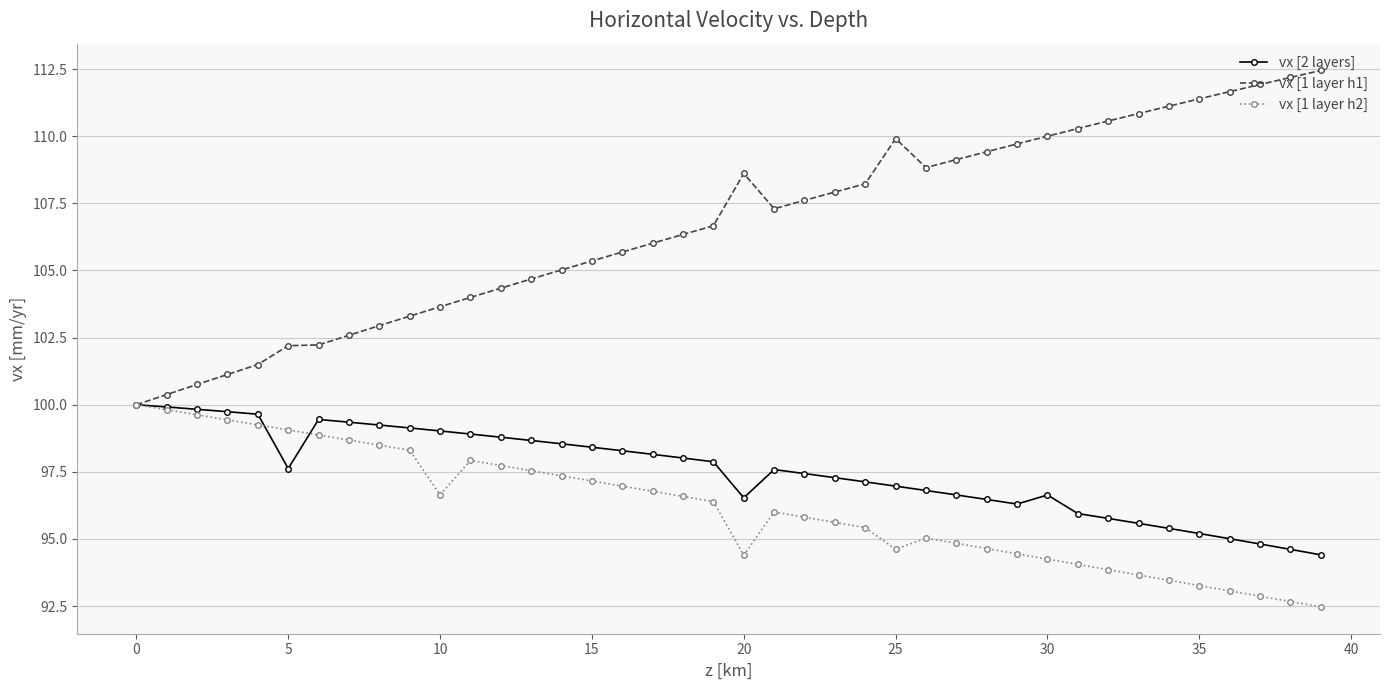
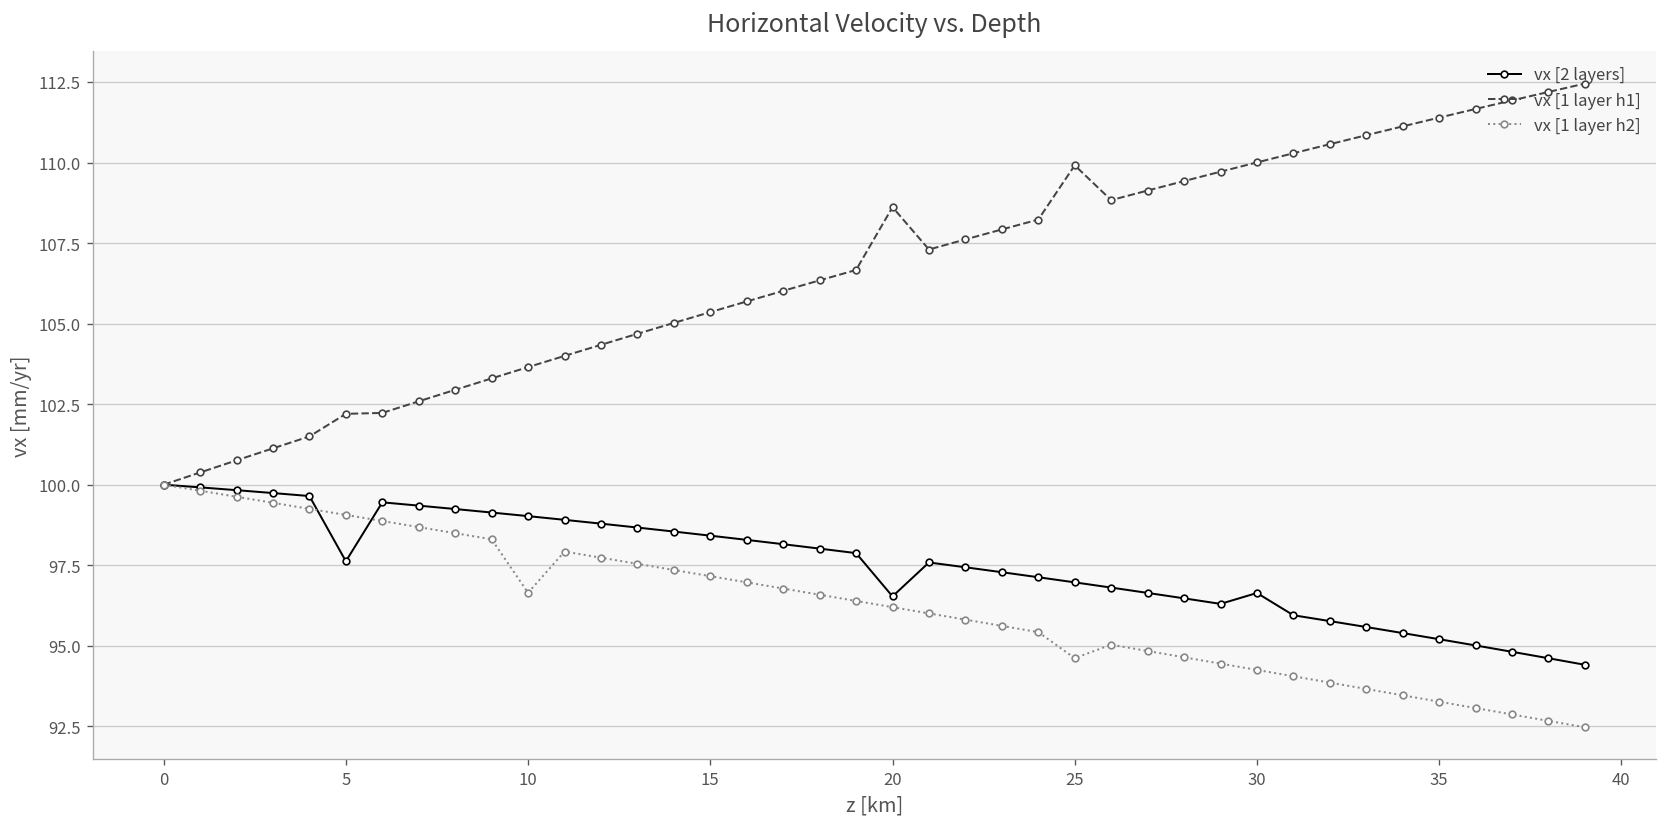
  {
    "vx [2 layers]": {
      "5": 97.6,
      "10": 99.0,
      "15": 98.4,
      "20": 96.5,
      "25": 97.0,
      "30": 96.6,
      "35": 95.2
    },
    "vx [1 layer h1]": {
      "5": 102.2,
      "10": 103.6,
      "15": 105.4,
      "20": 108.6,
      "25": 109.9,
      "30": 110.0,
      "35": 111.4
    },
    "vx [1 layer h2]": {
      "5": 99.1,
      "10": 96.6,
      "15": 97.2,
-     "20": 94.4,
+     "20": 96.2,
      "25": 94.6,
      "30": 94.3,
      "35": 93.3
    }
  }
